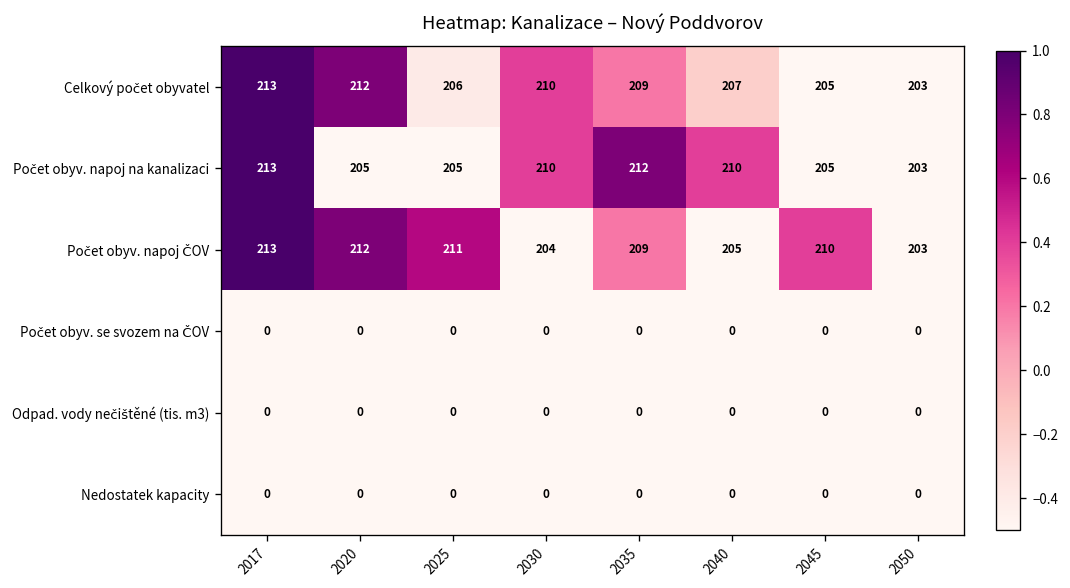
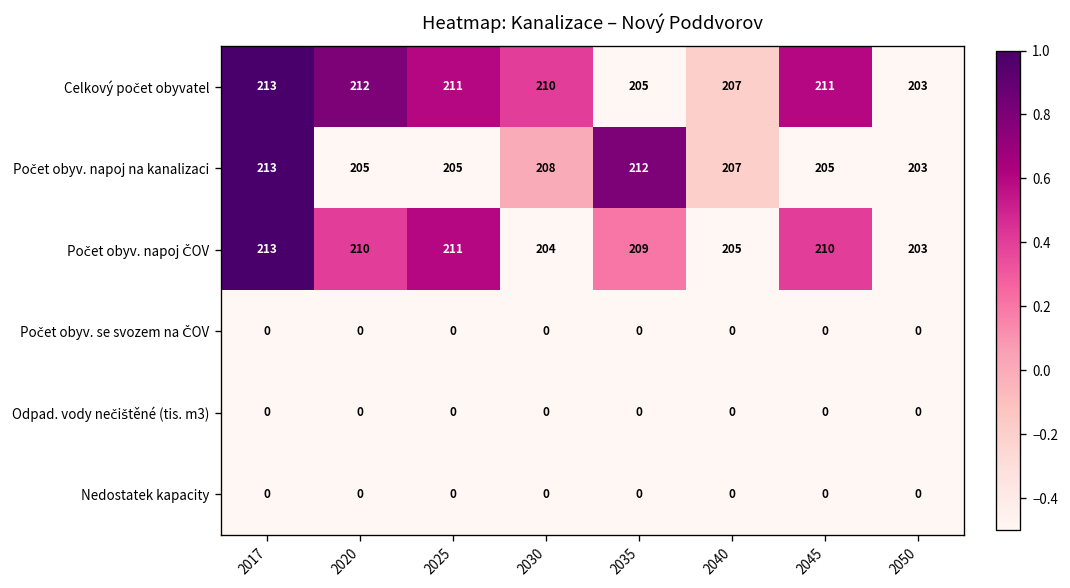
  {
    "Celkový počet obyvatel": {
      "2017": 213,
      "2020": 212,
-     "2025": 206,
+     "2025": 211,
      "2030": 210,
-     "2035": 209,
+     "2035": 205,
      "2040": 207,
-     "2045": 205,
+     "2045": 211,
      "2050": 203
    },
    "Počet obyv. napoj na kanalizaci": {
      "2017": 213,
      "2020": 205,
      "2025": 205,
-     "2030": 210,
+     "2030": 208,
      "2035": 212,
-     "2040": 210,
+     "2040": 207,
      "2045": 205,
      "2050": 203
    },
    "Počet obyv. napoj ČOV": {
      "2017": 213,
-     "2020": 212,
+     "2020": 210,
      "2025": 211,
      "2030": 204,
      "2035": 209,
      "2040": 205,
      "2045": 210,
      "2050": 203
    },
    "Počet obyv. se svozem na ČOV": {
      "2017": 0,
      "2020": 0,
      "2025": 0,
      "2030": 0,
      "2035": 0,
      "2040": 0,
      "2045": 0,
      "2050": 0
    },
    "Odpad. vody nečištěné (tis. m3)": {
      "2017": 0,
      "2020": 0,
      "2025": 0,
      "2030": 0,
      "2035": 0,
      "2040": 0,
      "2045": 0,
      "2050": 0
    },
    "Nedostatek kapacity": {
      "2017": 0,
      "2020": 0,
      "2025": 0,
      "2030": 0,
      "2035": 0,
      "2040": 0,
      "2045": 0,
      "2050": 0
    }
  }
